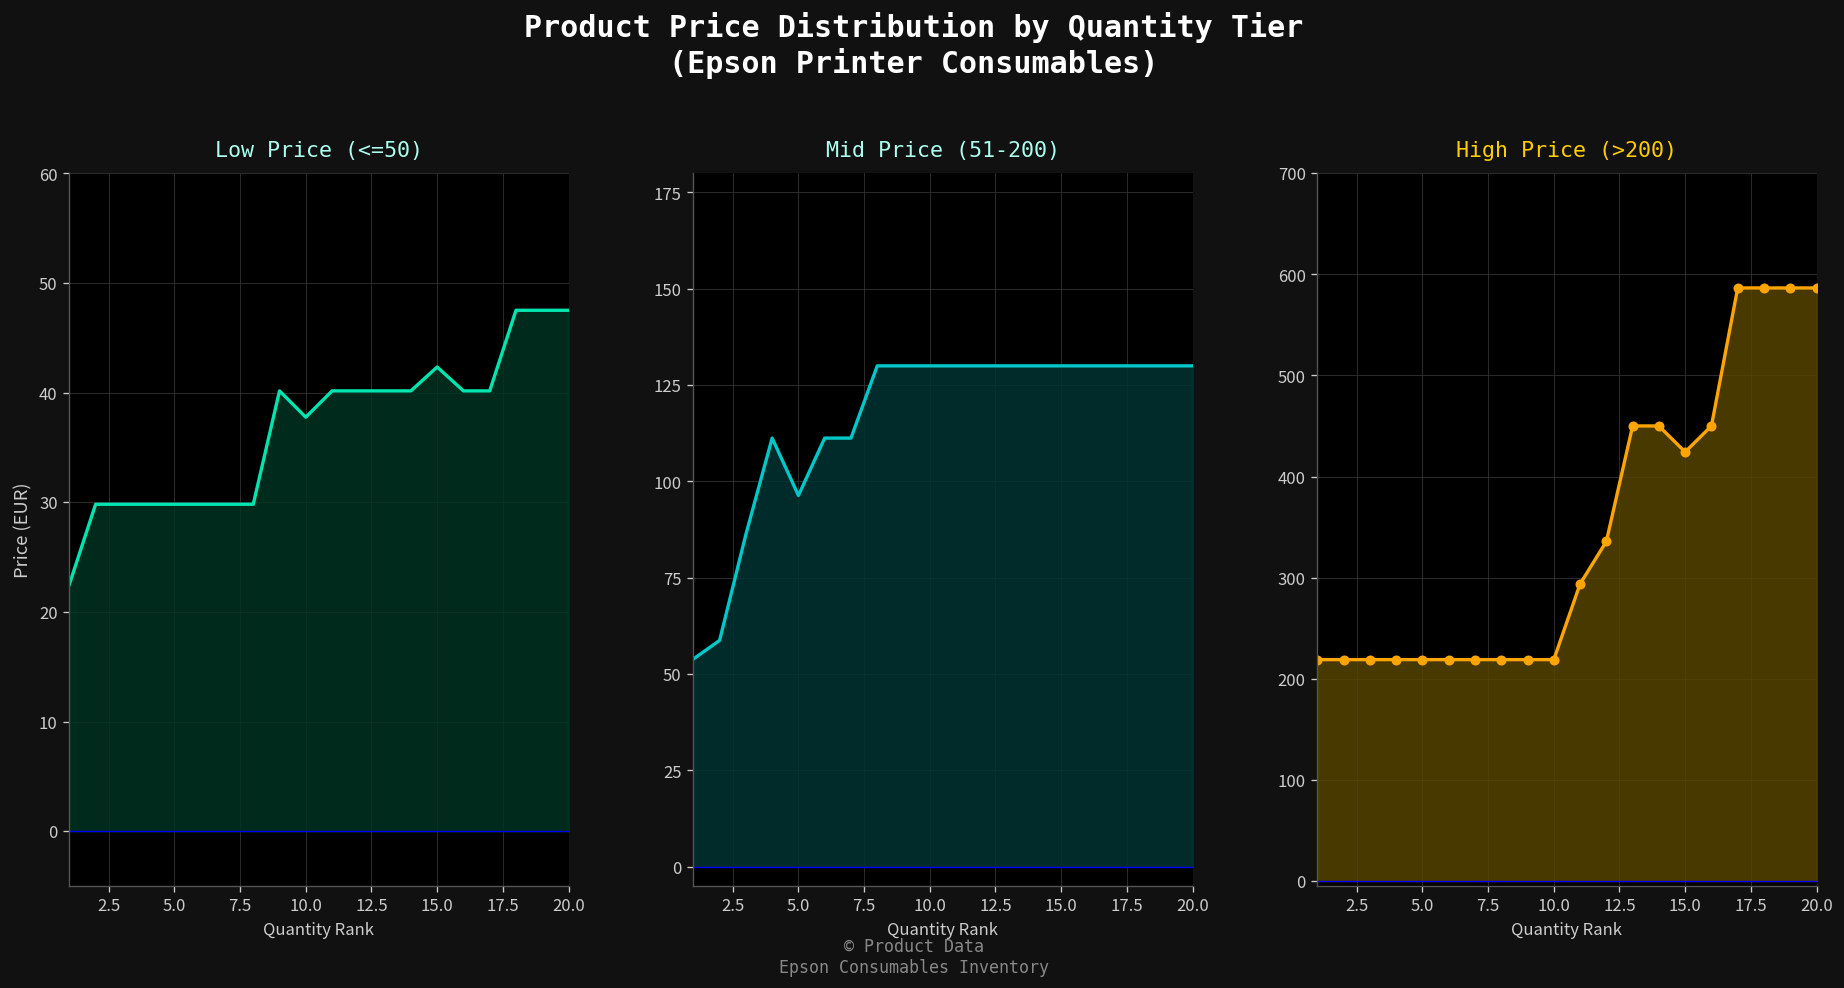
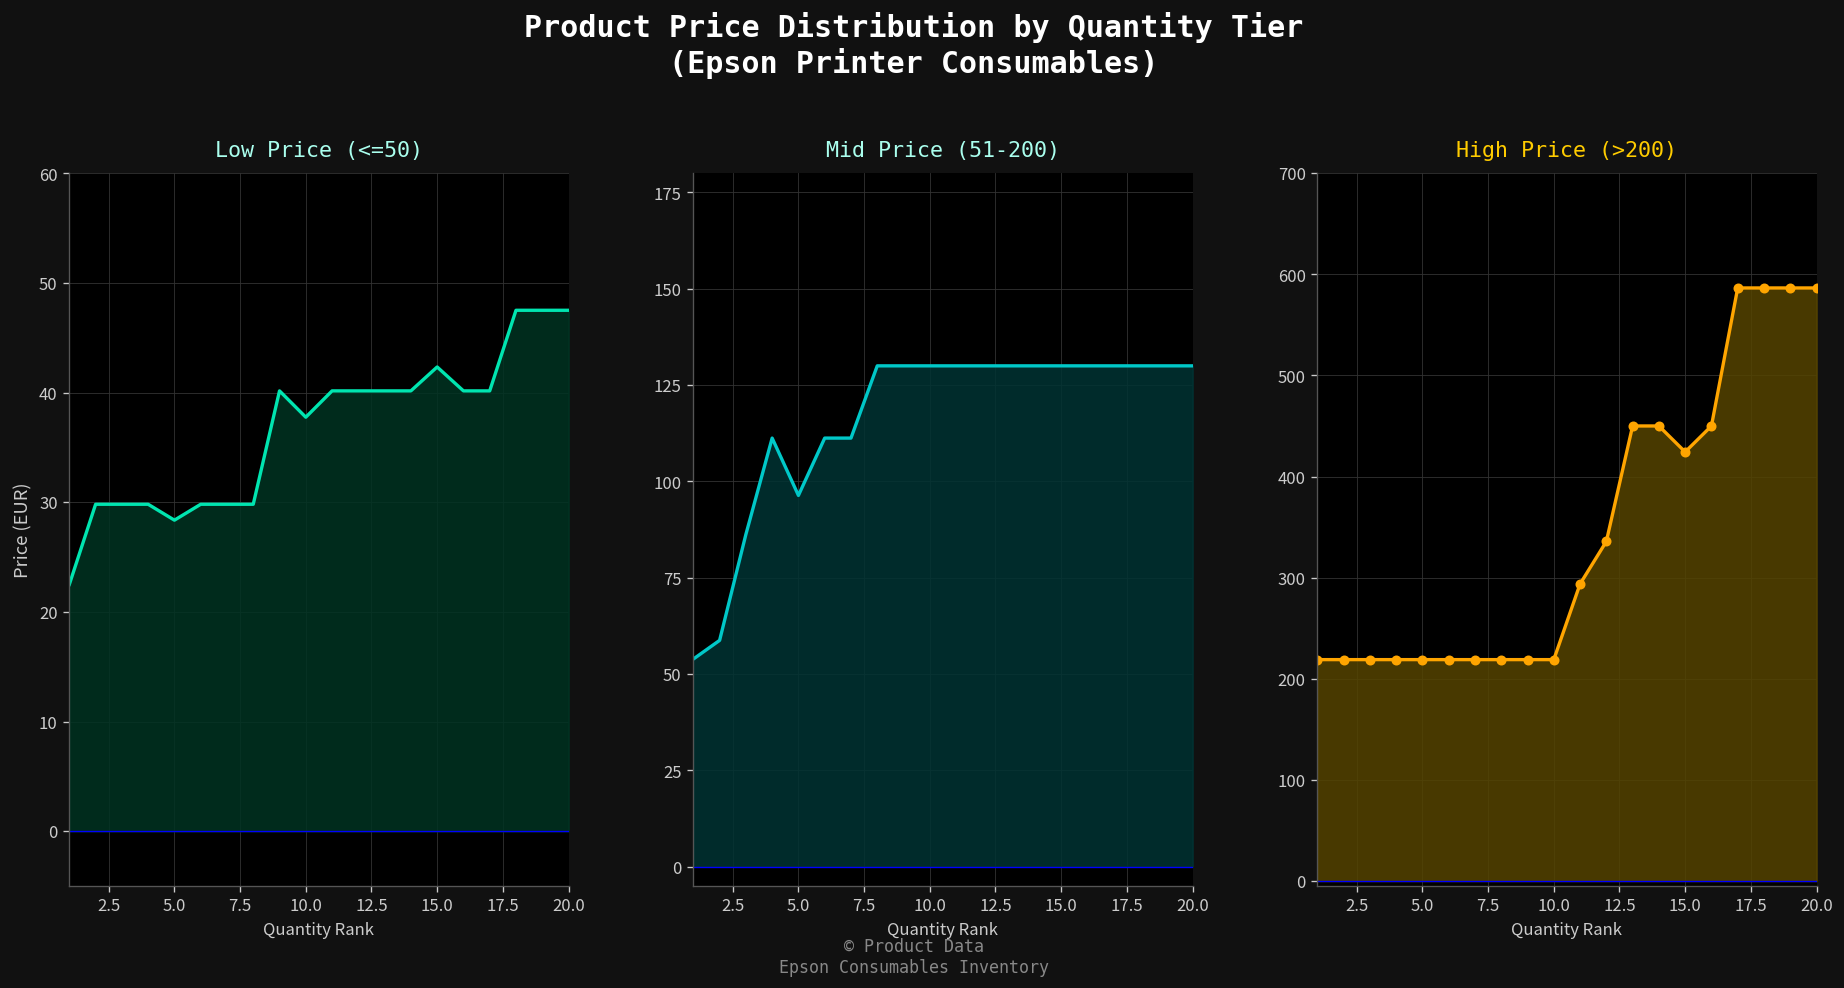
  {
    "Low Price (<=50)": {
-     "5.0": 30,
+     "5.0": 28,
      "10.0": 38,
      "15.0": 42,
      "20.0": 48
    },
    "Mid Price (51-200)": {
      "5.0": 96,
      "10.0": 130,
      "15.0": 130,
      "20.0": 130
    },
    "High Price (>200)": {
      "5.0": 220,
      "10.0": 220,
      "15.0": 420,
      "20.0": 590
    }
  }
